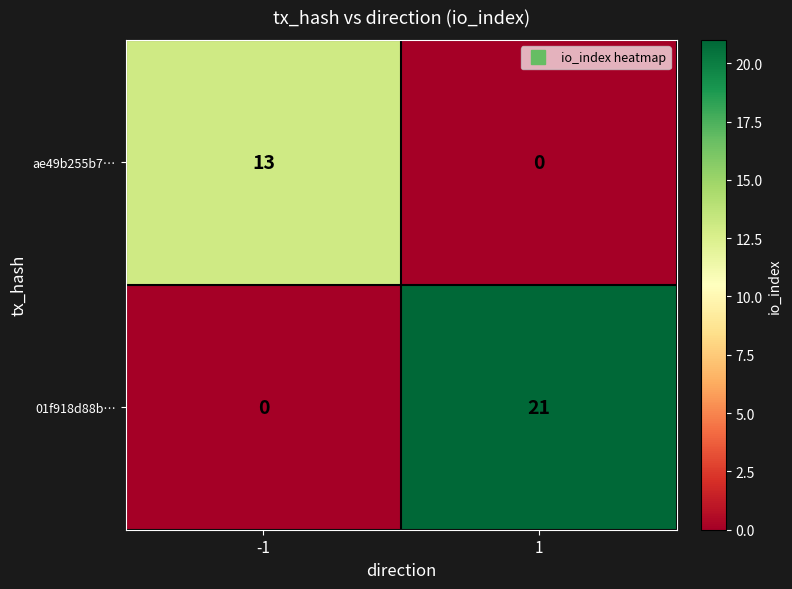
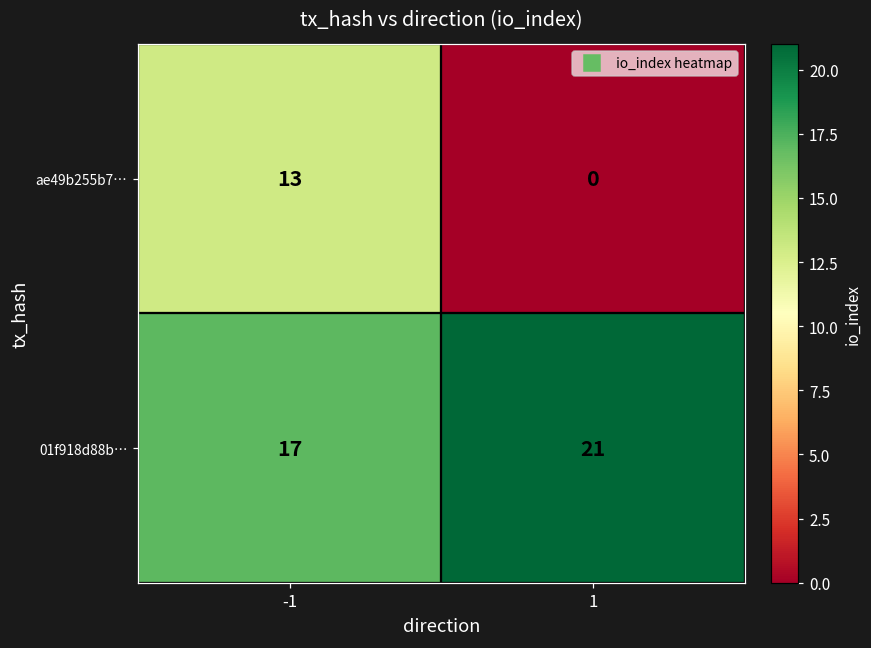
  {
    "ae49b255b7…": {
      "-1": 13,
      "1": 0
    },
    "01f918d88b…": {
-     "-1": 0,
+     "-1": 17,
      "1": 21
    }
  }
